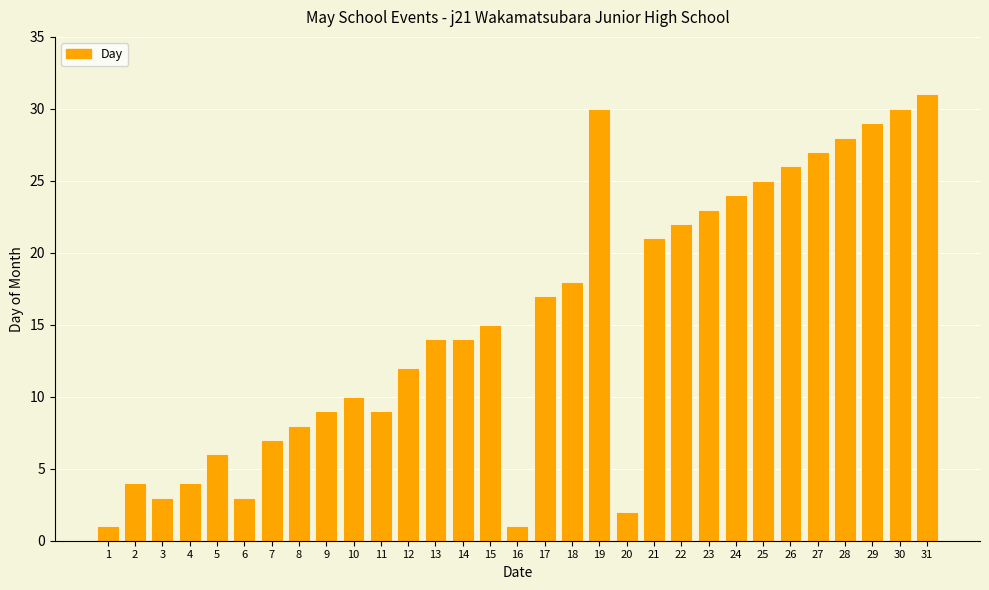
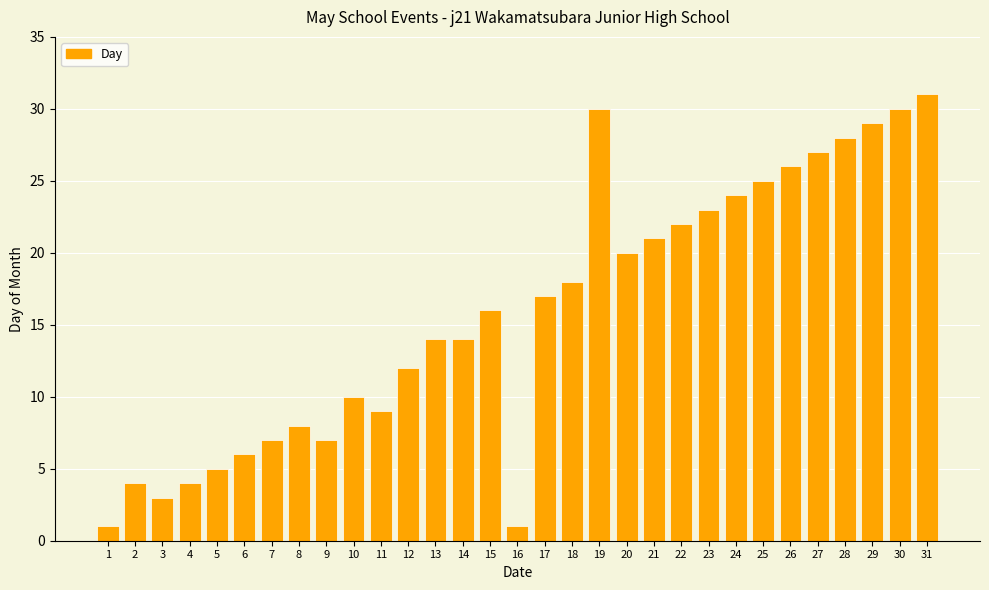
  {
    "1": 1,
    "2": 4,
    "3": 3,
    "4": 4,
-   "5": 6,
-   "6": 3,
+   "5": 5,
+   "6": 6,
    "7": 7,
    "8": 8,
-   "9": 9,
+   "9": 7,
    "10": 10,
    "11": 9,
    "12": 12,
    "13": 14,
    "14": 14,
-   "15": 15,
+   "15": 16,
    "16": 1,
    "17": 17,
    "18": 18,
    "19": 30,
-   "20": 2,
+   "20": 20,
    "21": 21,
    "22": 22,
    "23": 23,
    "24": 24,
    "25": 25,
    "26": 26,
    "27": 27,
    "28": 28,
    "29": 29,
    "30": 30,
    "31": 31
  }
